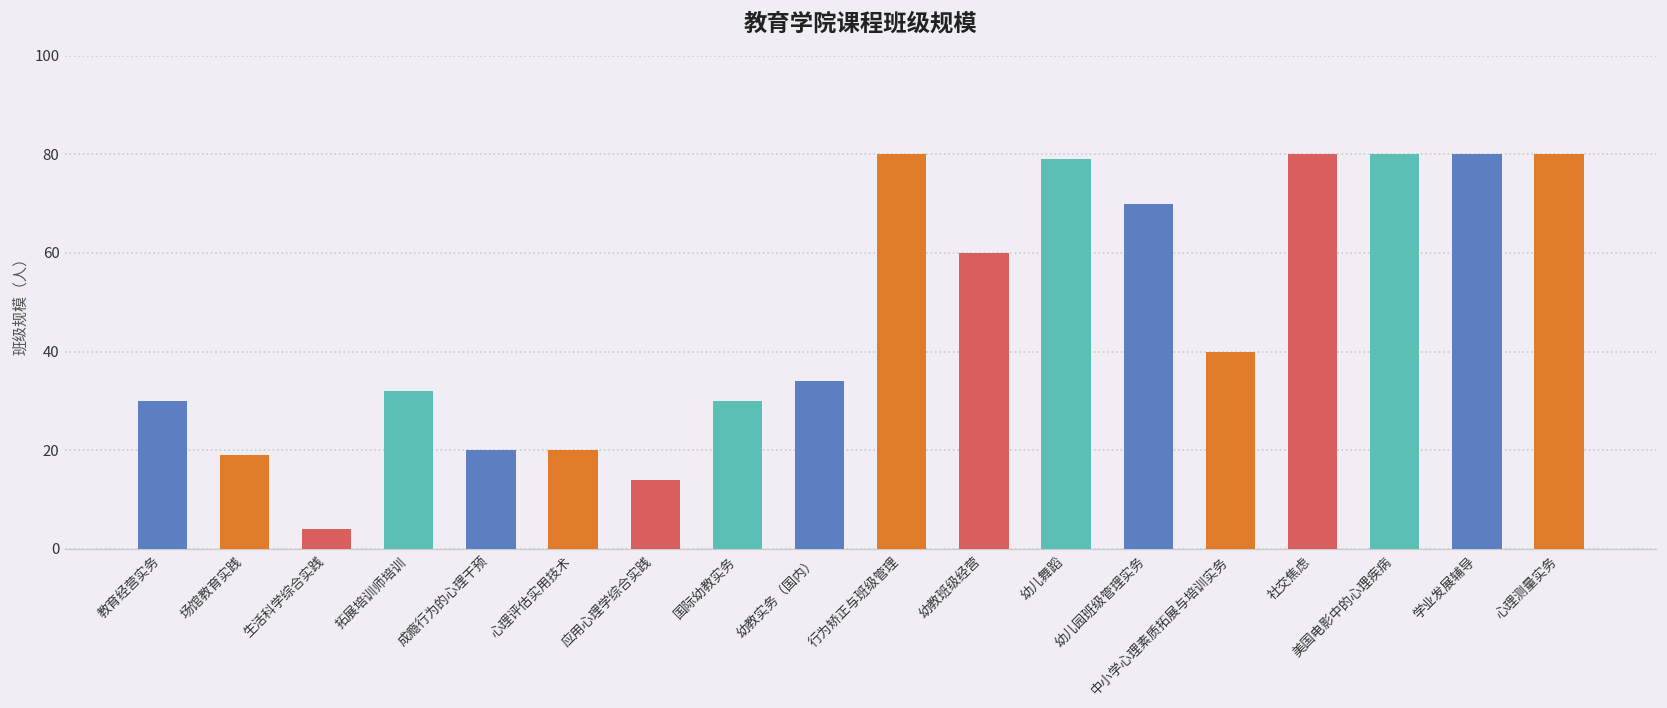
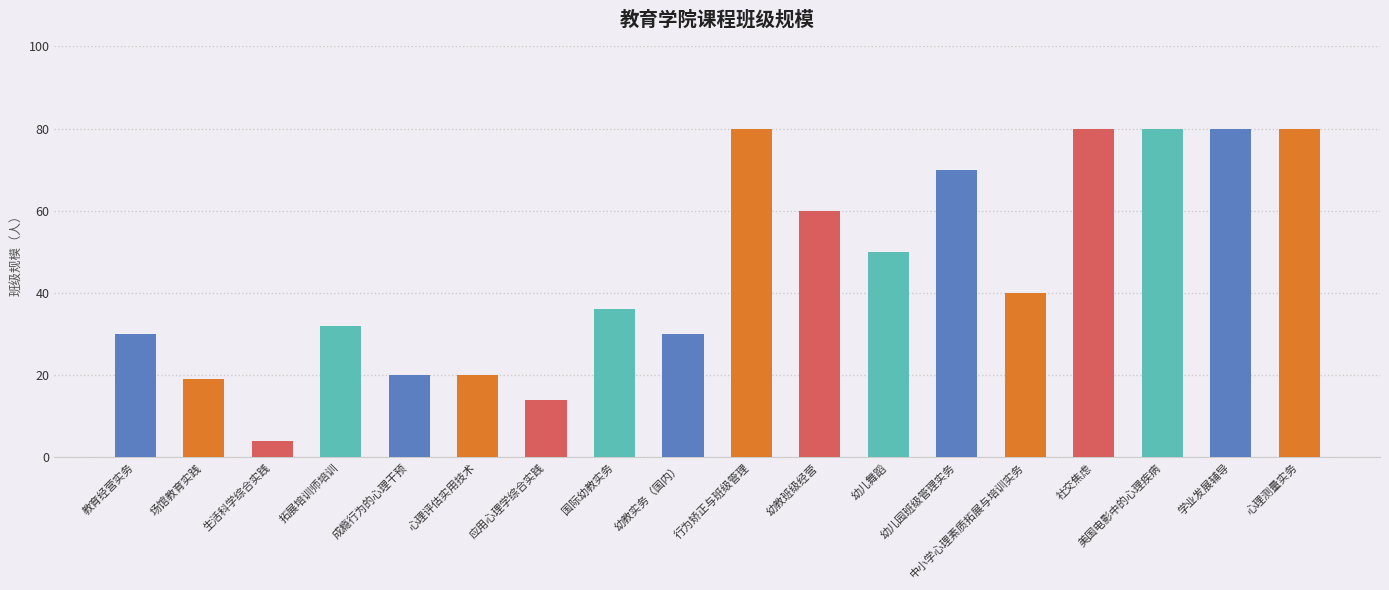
  {
    "教育经营实务": 30,
    "场馆教育实践": 19,
    "生活科学综合实践": 4,
    "拓展培训师培训": 32,
    "成瘾行为的心理干预": 20,
    "心理评估实用技术": 20,
    "应用心理学综合实践": 14,
-   "国际幼教实务": 30,
-   "幼教实务（国内）": 34,
+   "国际幼教实务": 36,
+   "幼教实务（国内）": 30,
    "行为矫正与班级管理": 80,
    "幼教班级经营": 60,
-   "幼儿舞蹈": 79,
+   "幼儿舞蹈": 50,
    "幼儿园班级管理实务": 70,
    "中小学心理素质拓展与培训实务": 40,
    "社交焦虑": 80,
    "美国电影中的心理疾病": 80,
    "学业发展辅导": 80,
    "心理测量实务": 80
  }
